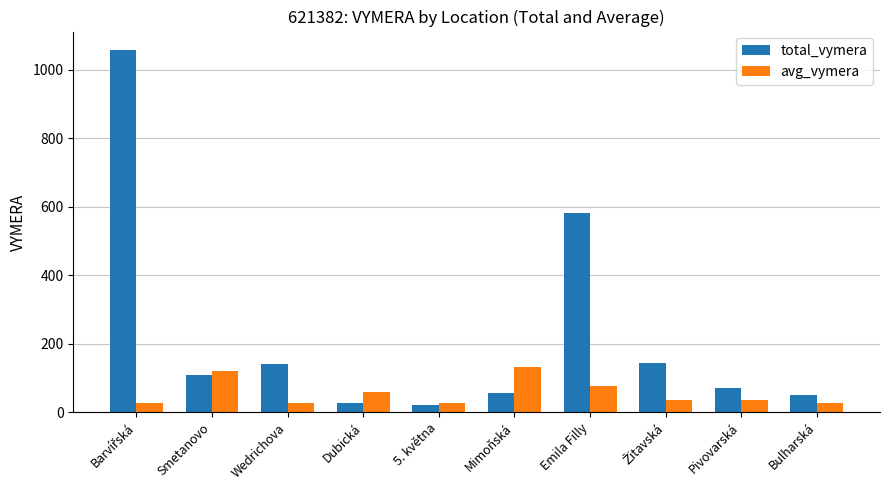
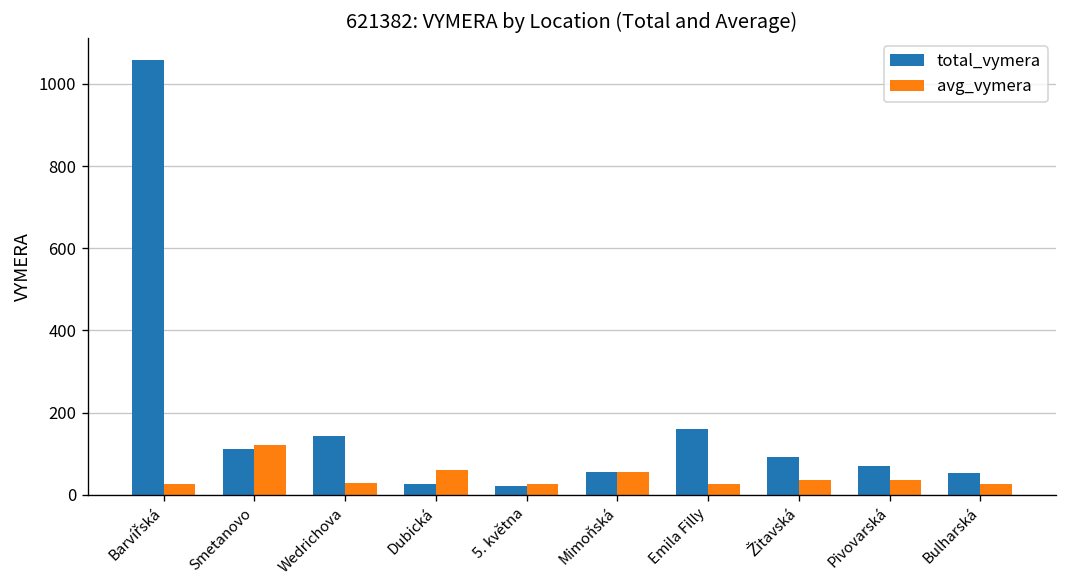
  {
    "total_vymera": {
      "Barvířská": 1060,
      "Smetanovo": 110,
      "Wedrichova": 140,
      "Dubická": 30,
      "5. května": 20,
      "Mimoňská": 60,
-     "Emila Filly": 580,
-     "Žitavská": 140,
+     "Emila Filly": 160,
+     "Žitavská": 90,
      "Pivovarská": 70,
      "Bulharská": 50
    },
    "avg_vymera": {
      "Barvířská": 30,
      "Smetanovo": 120,
      "Wedrichova": 30,
      "Dubická": 60,
      "5. května": 30,
-     "Mimoňská": 130,
-     "Emila Filly": 80,
+     "Mimoňská": 60,
+     "Emila Filly": 30,
      "Žitavská": 40,
      "Pivovarská": 40,
      "Bulharská": 30
    }
  }
